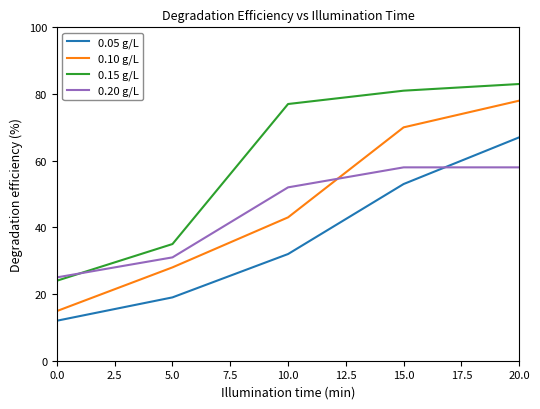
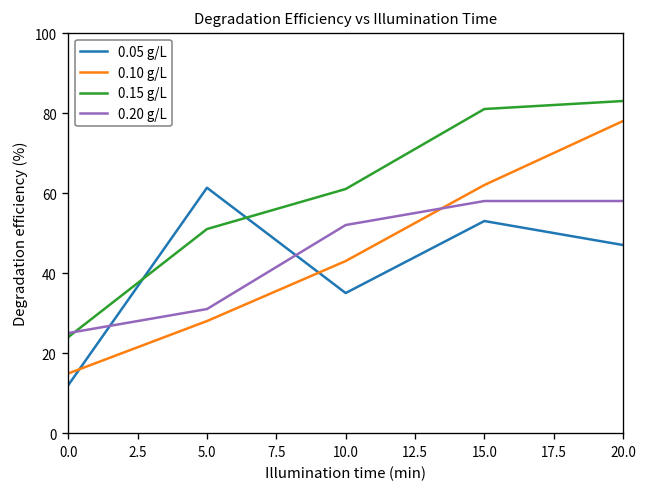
  {
    "0.05 g/L": {
      "0.0": 12,
-     "5.0": 19,
-     "10.0": 32,
+     "5.0": 61,
+     "10.0": 35,
      "15.0": 53,
-     "20.0": 67
+     "20.0": 47
    },
    "0.10 g/L": {
      "0.0": 15,
      "5.0": 28,
      "10.0": 43,
-     "15.0": 70,
+     "15.0": 62,
      "20.0": 78
    },
    "0.15 g/L": {
      "0.0": 24,
-     "5.0": 35,
-     "10.0": 77,
+     "5.0": 51,
+     "10.0": 61,
      "15.0": 81,
      "20.0": 83
    },
    "0.20 g/L": {
      "0.0": 25,
      "5.0": 31,
      "10.0": 52,
      "15.0": 58,
      "20.0": 58
    }
  }
